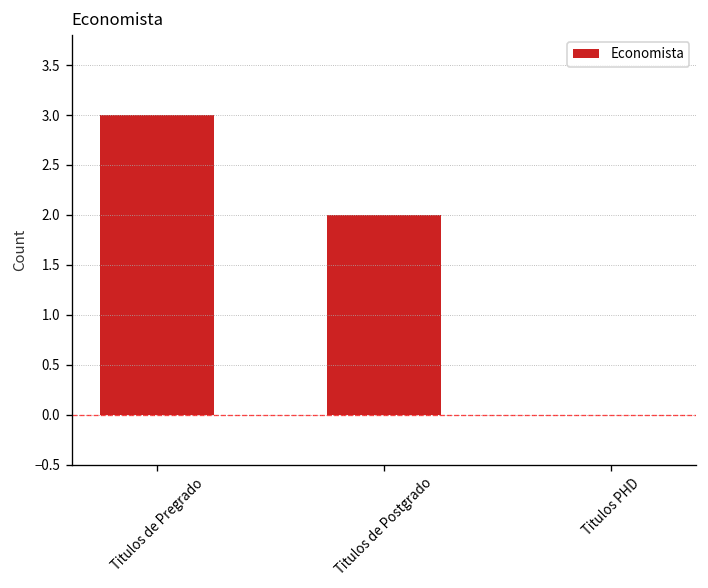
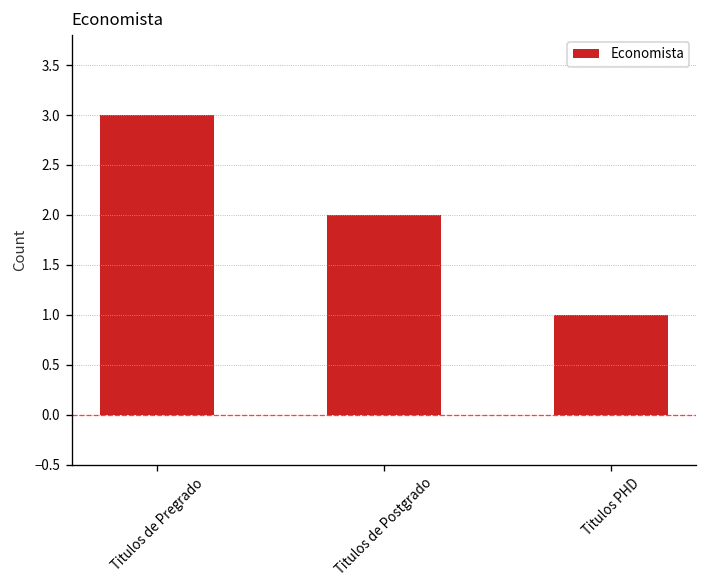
  {
    "Titulos de Pregrado": 3,
    "Titulos de Postgrado": 2,
-   "Titulos PHD": 0
+   "Titulos PHD": 1
  }
